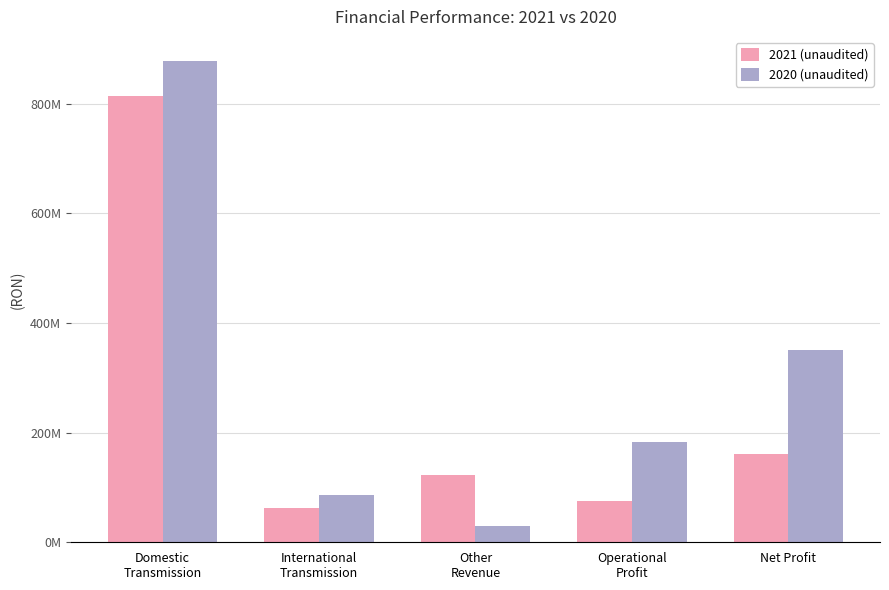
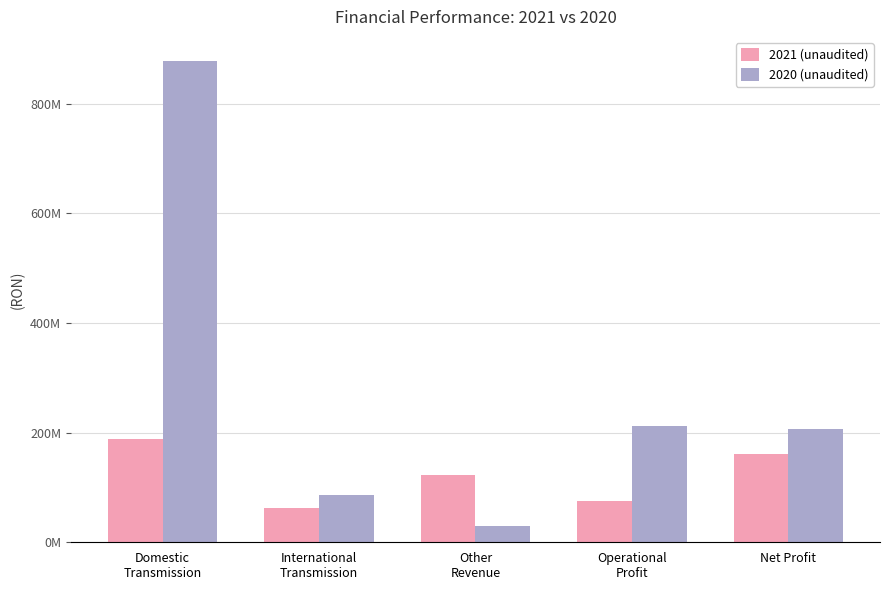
  {
    "2021 (unaudited)": {
-     "Domestic Transmission": 810000000,
+     "Domestic Transmission": 190000000,
      "International Transmission": 60000000,
      "Other Revenue": 120000000,
      "Operational Profit": 80000000,
      "Net Profit": 160000000
    },
    "2020 (unaudited)": {
      "Domestic Transmission": 880000000,
      "International Transmission": 90000000,
      "Other Revenue": 30000000,
-     "Operational Profit": 180000000,
-     "Net Profit": 350000000
+     "Operational Profit": 210000000,
+     "Net Profit": 210000000
    }
  }
